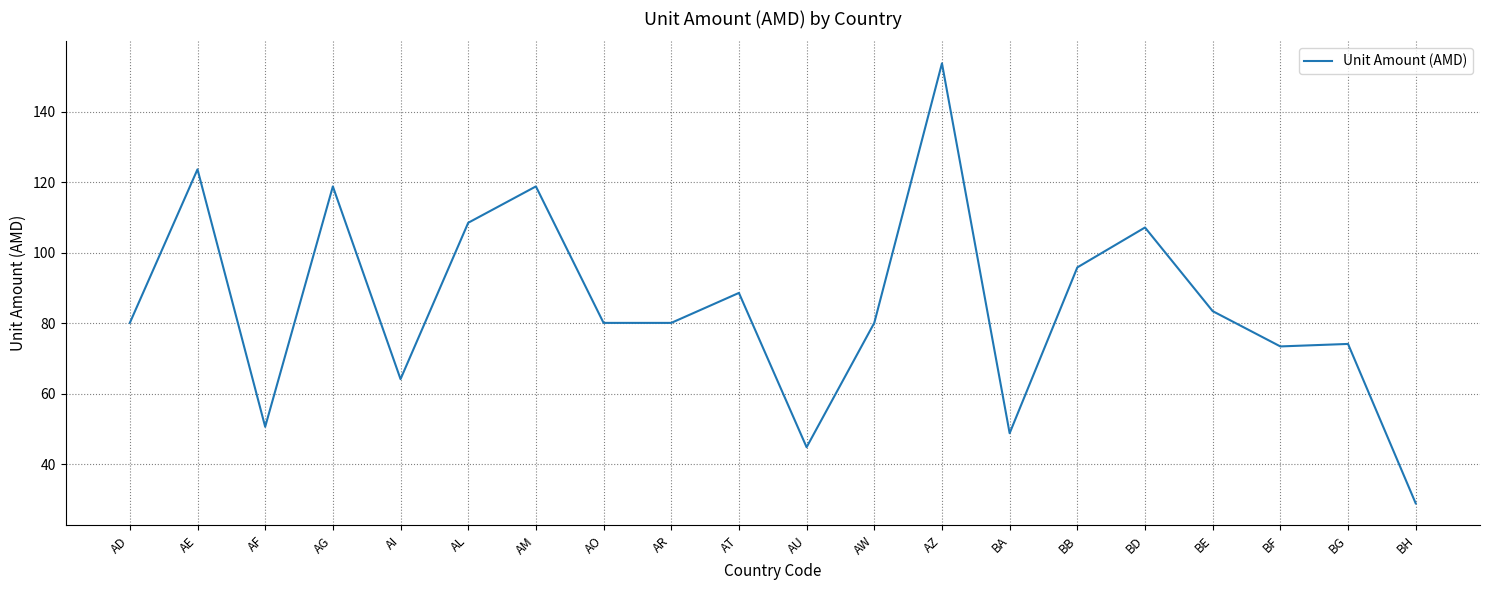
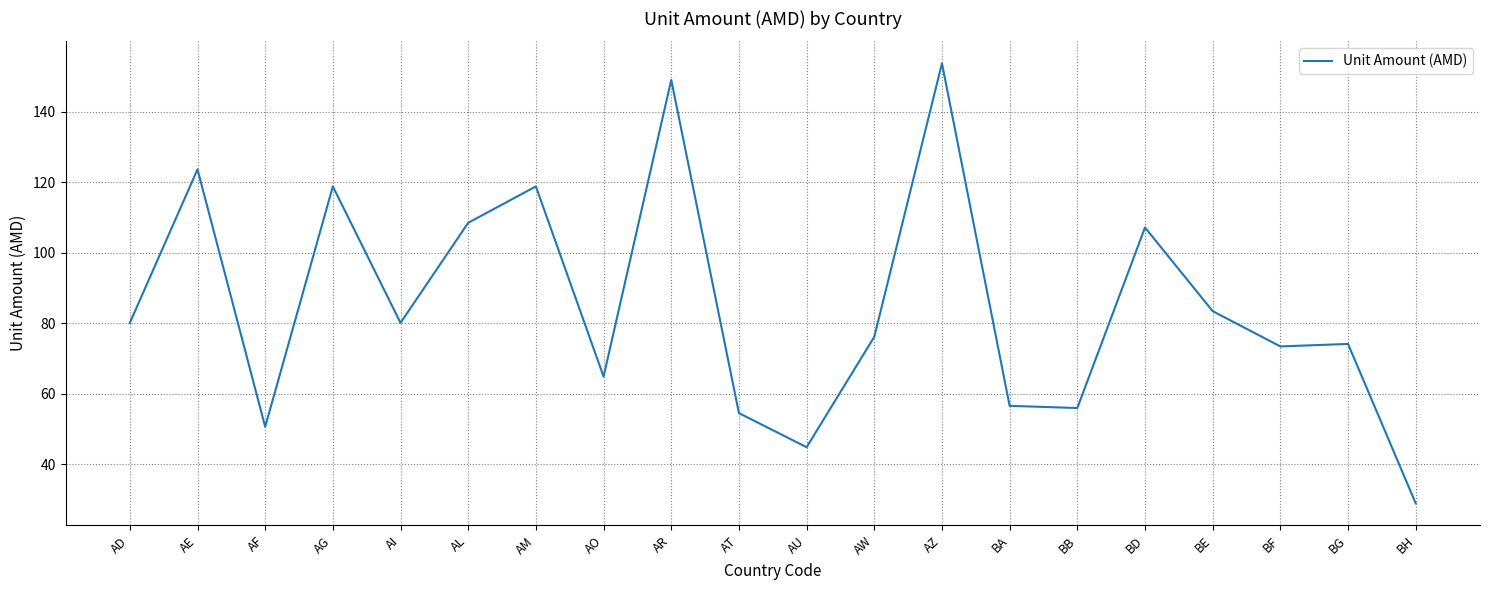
  {
    "AD": 80,
    "AE": 124,
    "AF": 51,
    "AG": 119,
-   "AI": 64,
+   "AI": 80,
    "AL": 108,
    "AM": 119,
-   "AO": 80,
-   "AR": 80,
-   "AT": 89,
+   "AO": 65,
+   "AR": 149,
+   "AT": 55,
    "AU": 45,
-   "AW": 80,
+   "AW": 76,
    "AZ": 154,
-   "BA": 49,
-   "BB": 96,
+   "BA": 57,
+   "BB": 56,
    "BD": 107,
    "BE": 83,
    "BF": 73,
    "BG": 74,
    "BH": 29
  }
